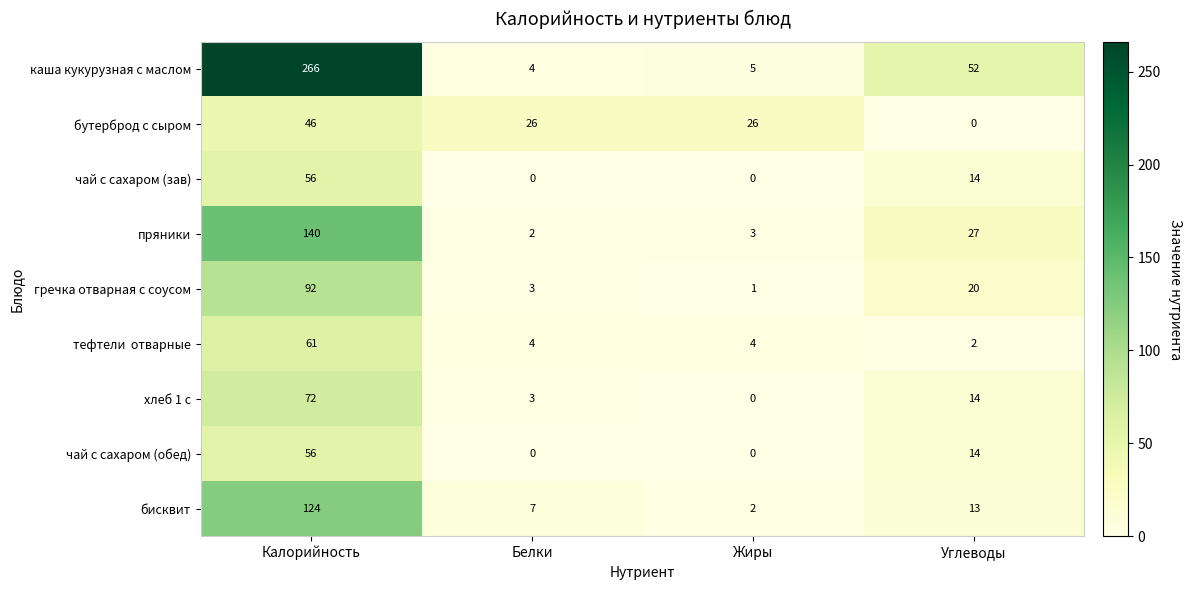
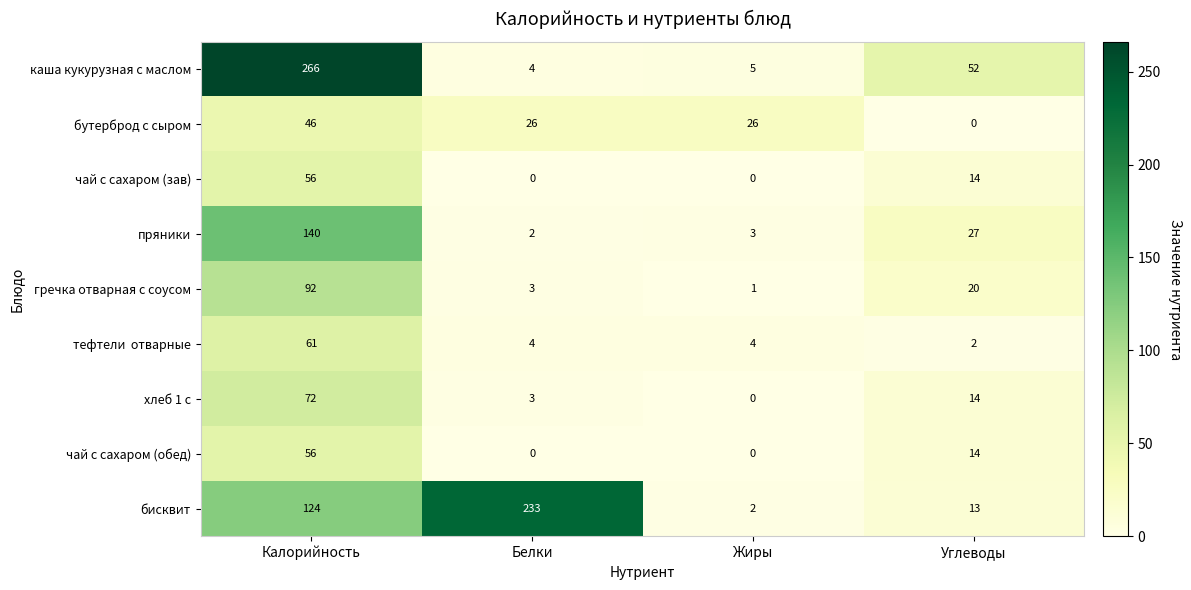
  {
    "каша кукурузная с маслом": {
      "Калорийность": 266,
      "Белки": 4,
      "Жиры": 5,
      "Углеводы": 52
    },
    "бутерброд с сыром": {
      "Калорийность": 46,
      "Белки": 26,
      "Жиры": 26,
      "Углеводы": 0
    },
    "чай с сахаром (зав)": {
      "Калорийность": 56,
      "Белки": 0,
      "Жиры": 0,
      "Углеводы": 14
    },
    "пряники": {
      "Калорийность": 140,
      "Белки": 2,
      "Жиры": 3,
      "Углеводы": 27
    },
    "гречка отварная с соусом": {
      "Калорийность": 92,
      "Белки": 3,
      "Жиры": 1,
      "Углеводы": 20
    },
    "тефтели отварные": {
      "Калорийность": 61,
      "Белки": 4,
      "Жиры": 4,
      "Углеводы": 2
    },
    "хлеб 1 с": {
      "Калорийность": 72,
      "Белки": 3,
      "Жиры": 0,
      "Углеводы": 14
    },
    "чай с сахаром (обед)": {
      "Калорийность": 56,
      "Белки": 0,
      "Жиры": 0,
      "Углеводы": 14
    },
    "бисквит": {
      "Калорийность": 124,
-     "Белки": 7,
+     "Белки": 233,
      "Жиры": 2,
      "Углеводы": 13
    }
  }
